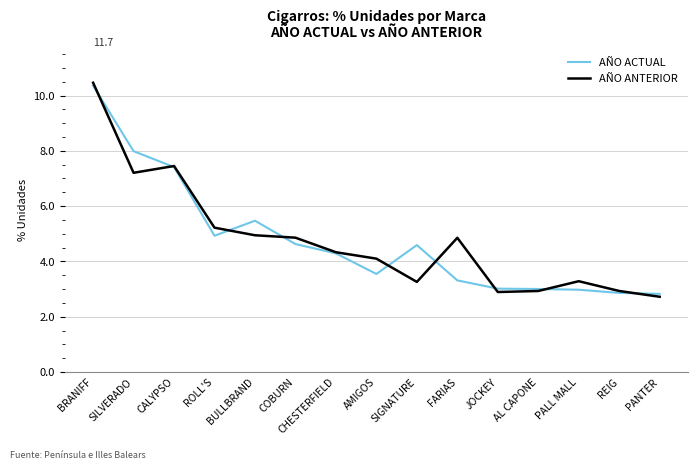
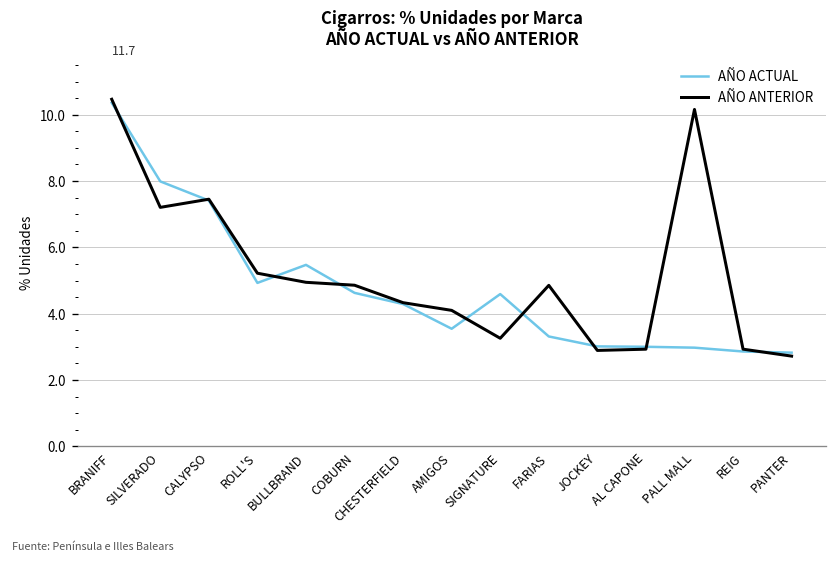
  {
    "AÑO ACTUAL": {
      "BRANIFF": 10.4,
      "SILVERADO": 8.0,
      "ROLL'S": 4.9,
      "BULLBRAND": 5.5,
      "COBURN": 4.6,
      "AMIGOS": 3.5,
      "SIGNATURE": 4.6,
      "FARIAS": 3.3,
      "JOCKEY": 3.0,
      "PALL MALL": 3.0,
      "PANTER": 2.8
    },
    "AÑO ANTERIOR": {
      "BRANIFF": 10.5,
      "SILVERADO": 7.2,
      "ROLL'S": 5.2,
      "BULLBRAND": 4.9,
      "COBURN": 4.9,
      "AMIGOS": 4.1,
      "SIGNATURE": 3.3,
      "FARIAS": 4.9,
      "JOCKEY": 2.9,
-     "PALL MALL": 3.3,
+     "PALL MALL": 10.2,
      "PANTER": 2.7
    }
  }
